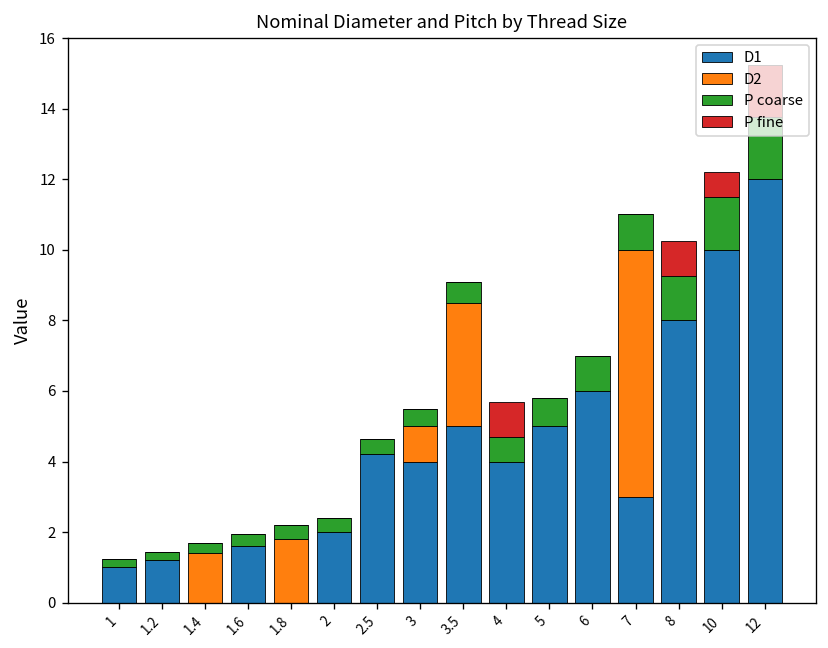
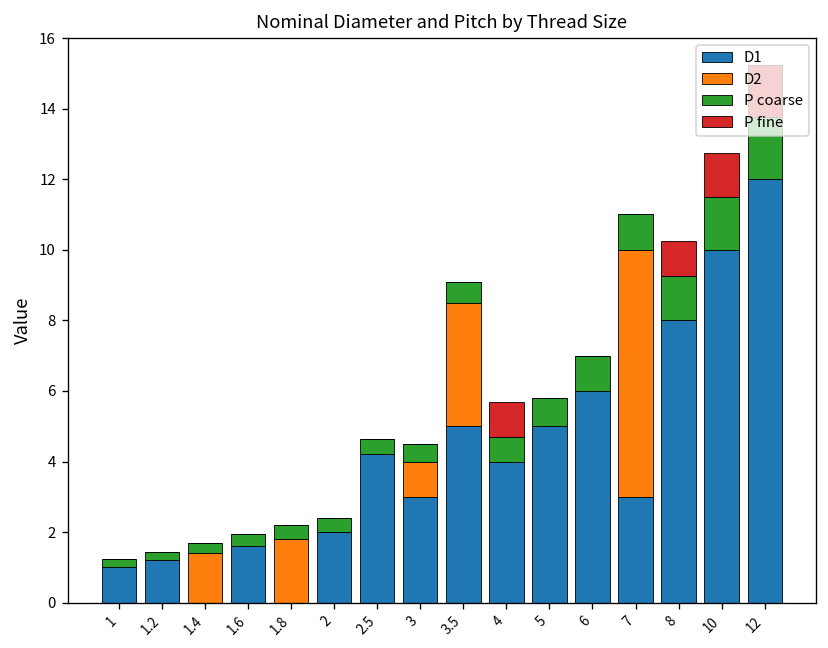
  {
    "D1": {
      "1": 1,
      "1.2": 1.2,
      "1.4": 0,
      "1.6": 1.6,
      "1.8": 0,
      "2": 2,
      "2.5": 4.2,
-     "3": 4,
+     "3": 3,
      "3.5": 5,
      "4": 4,
      "5": 5,
      "6": 6,
      "7": 3,
      "8": 8,
      "10": 10,
      "12": 12
    },
    "D2": {
      "1": 0.0,
      "1.2": 0.0,
      "1.4": 1.4,
      "1.6": 0.0,
      "1.8": 1.8,
      "2": 0.0,
      "2.5": 0.0,
      "3": 1.0,
      "3.5": 3.5,
      "4": 0.0,
      "5": 0.0,
      "6": 0.0,
      "7": 7.0,
      "8": 0.0,
      "10": 0.0,
      "12": 0.0
    },
    "P coarse": {
      "1": 0.3,
      "1.2": 0.3,
      "1.4": 0.3,
      "1.6": 0.4,
      "1.8": 0.4,
      "2": 0.4,
      "2.5": 0.4,
      "3": 0.5,
      "3.5": 0.6,
      "4": 0.7,
      "5": 0.8,
      "6": 1.0,
      "7": 1.0,
      "8": 1.3,
      "10": 1.5
    },
    "P fine": {
      "1": 0.0,
      "1.2": 0.0,
      "1.4": 0.0,
      "1.6": 0.0,
      "1.8": 0.0,
      "2": 0.0,
      "2.5": 0.0,
      "3": 0.0,
      "3.5": 0.0,
      "4": 1.0,
      "5": 0.0,
      "6": 0.0,
      "7": 0.0,
      "8": 1.0,
-     "10": 0.7
+     "10": 1.3
    }
  }
